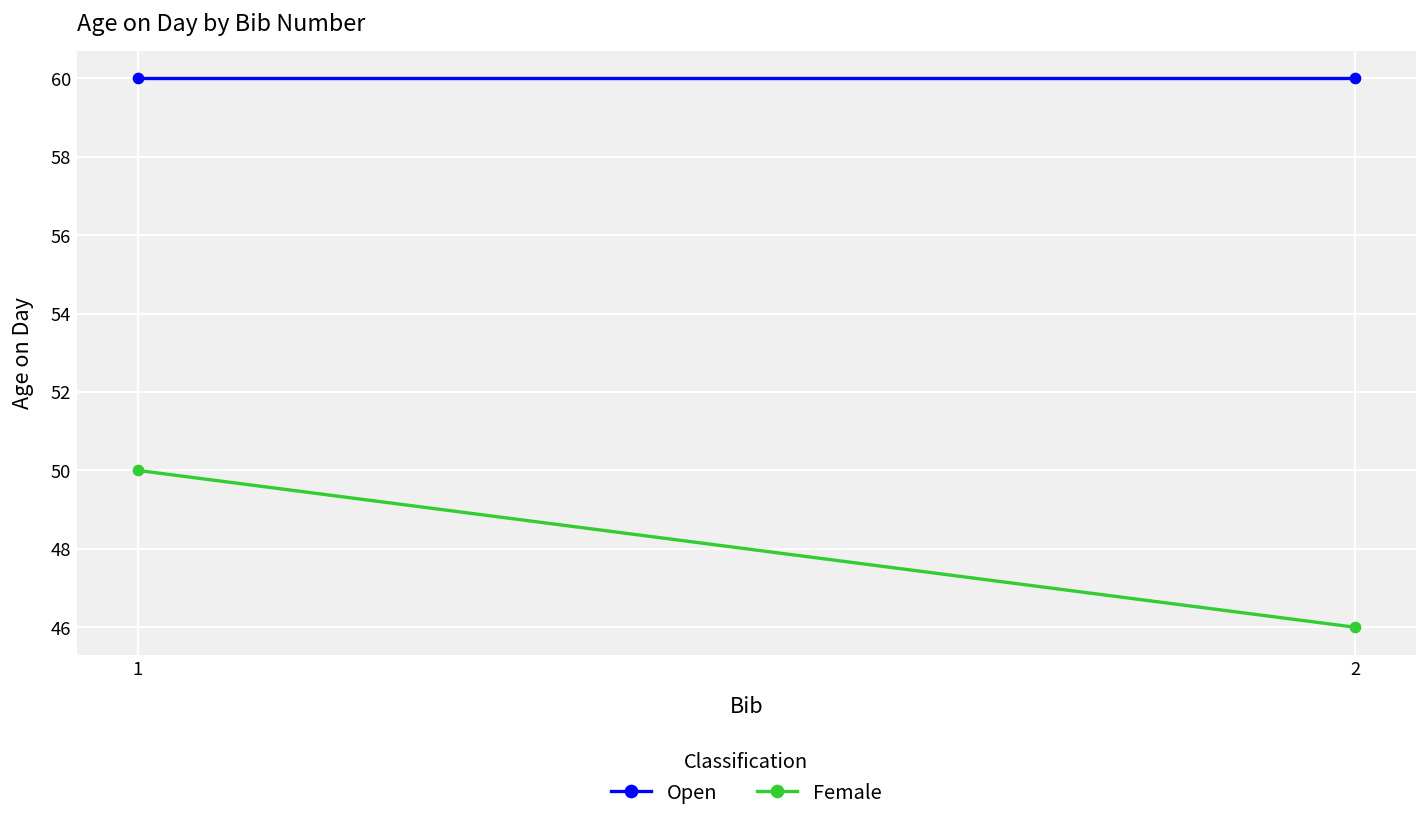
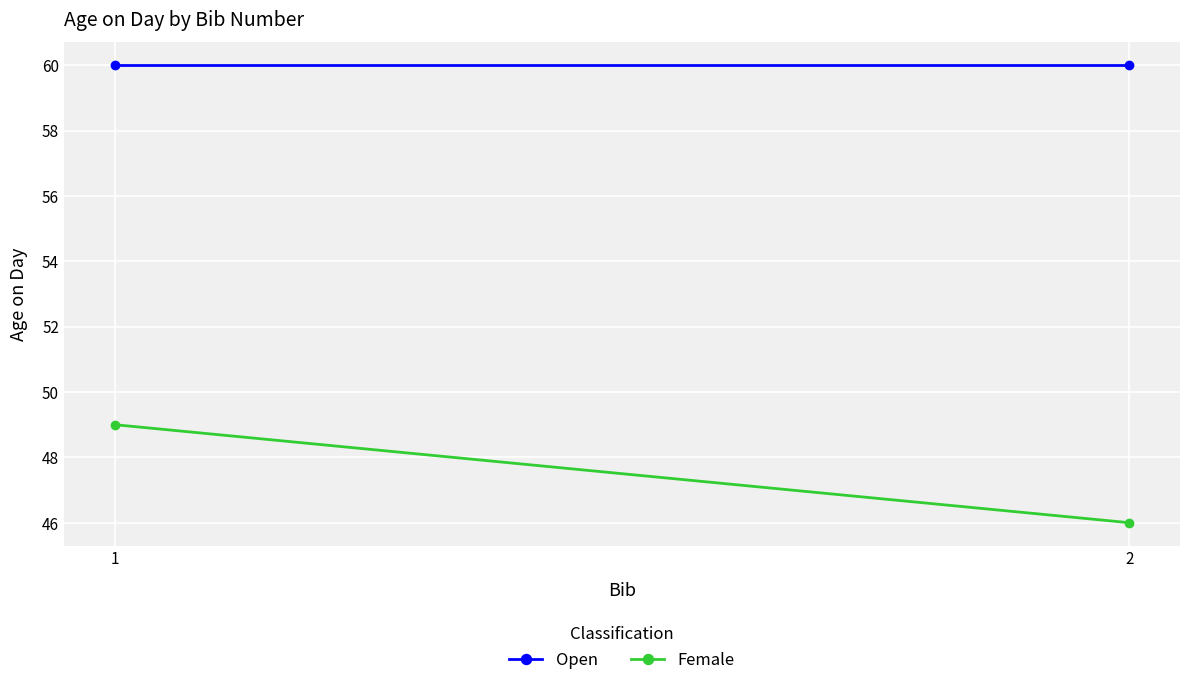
  {
    "Open": {
      "1": 60,
      "2": 60
    },
    "Female": {
-     "1": 50,
+     "1": 49,
      "2": 46
    }
  }
